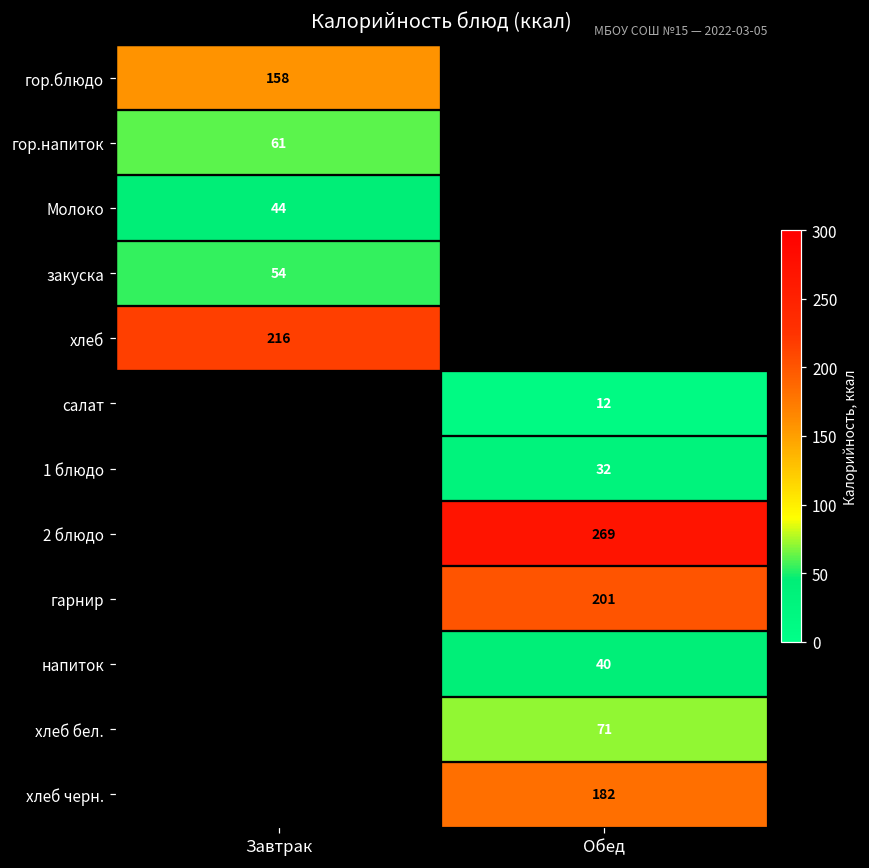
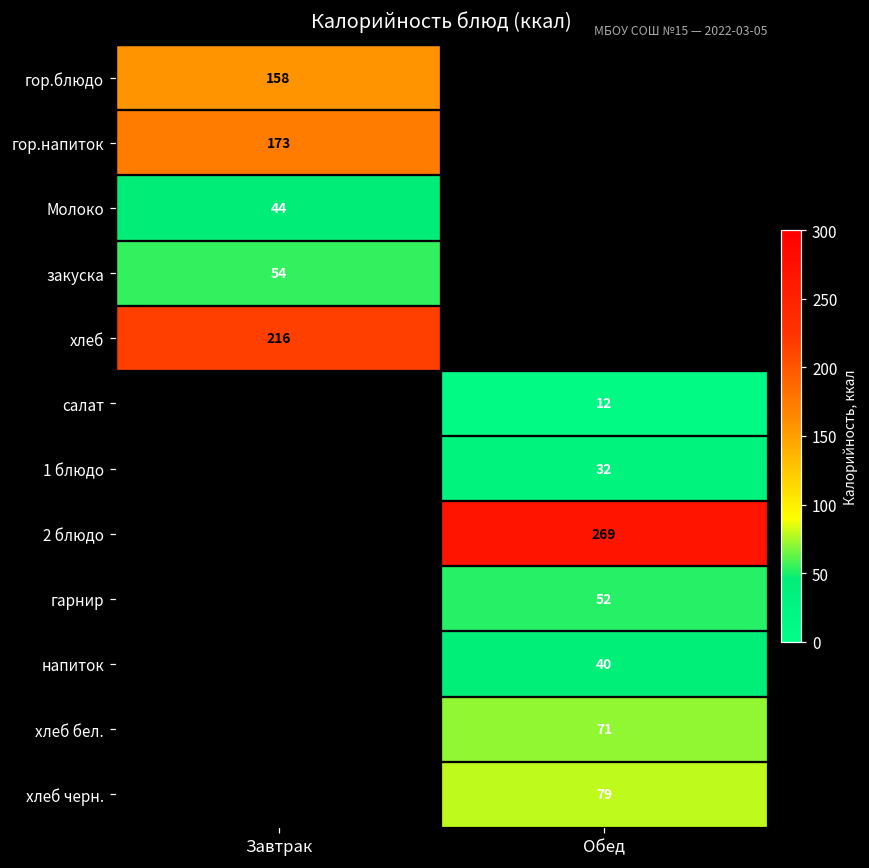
  {
    "гор.блюдо": {
      "Завтрак": 158
    },
    "гор.напиток": {
-     "Завтрак": 61
+     "Завтрак": 173
    },
    "Молоко": {
      "Завтрак": 44
    },
    "закуска": {
      "Завтрак": 54
    },
    "хлеб": {
      "Завтрак": 216
    },
    "салат": {
      "Обед": 12
    },
    "1 блюдо": {
      "Обед": 32
    },
    "2 блюдо": {
      "Обед": 269
    },
    "гарнир": {
-     "Обед": 201
+     "Обед": 52
    },
    "напиток": {
      "Обед": 40
    },
    "хлеб бел.": {
      "Обед": 71
    },
    "хлеб черн.": {
-     "Обед": 182
+     "Обед": 79
    }
  }
